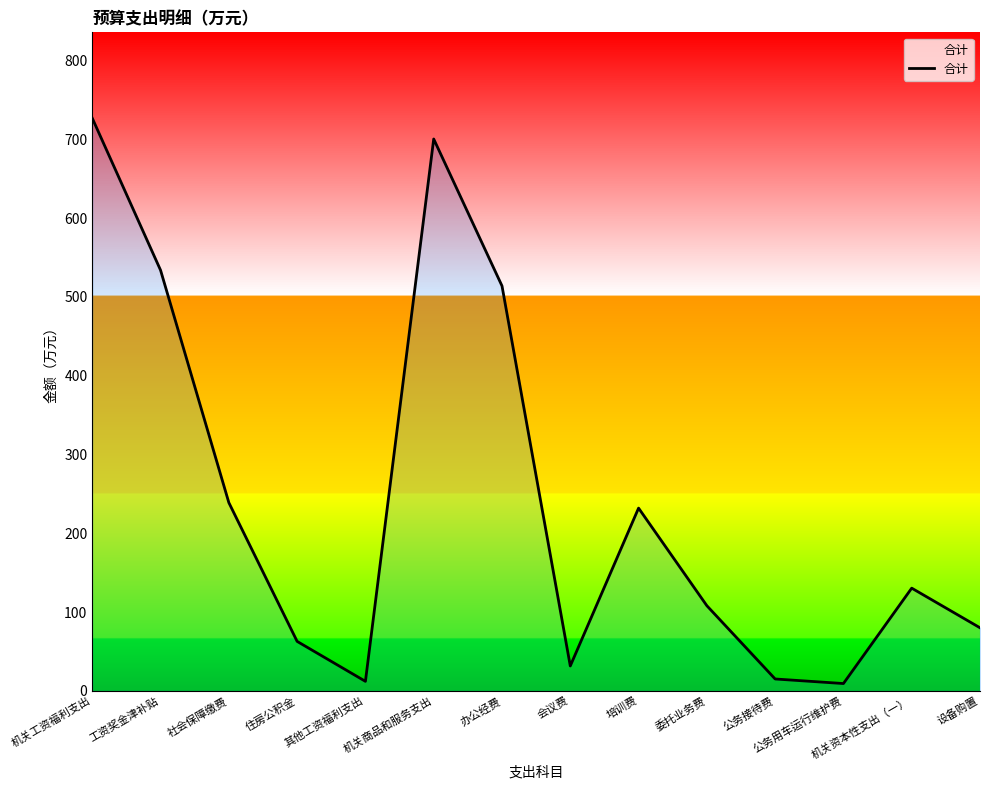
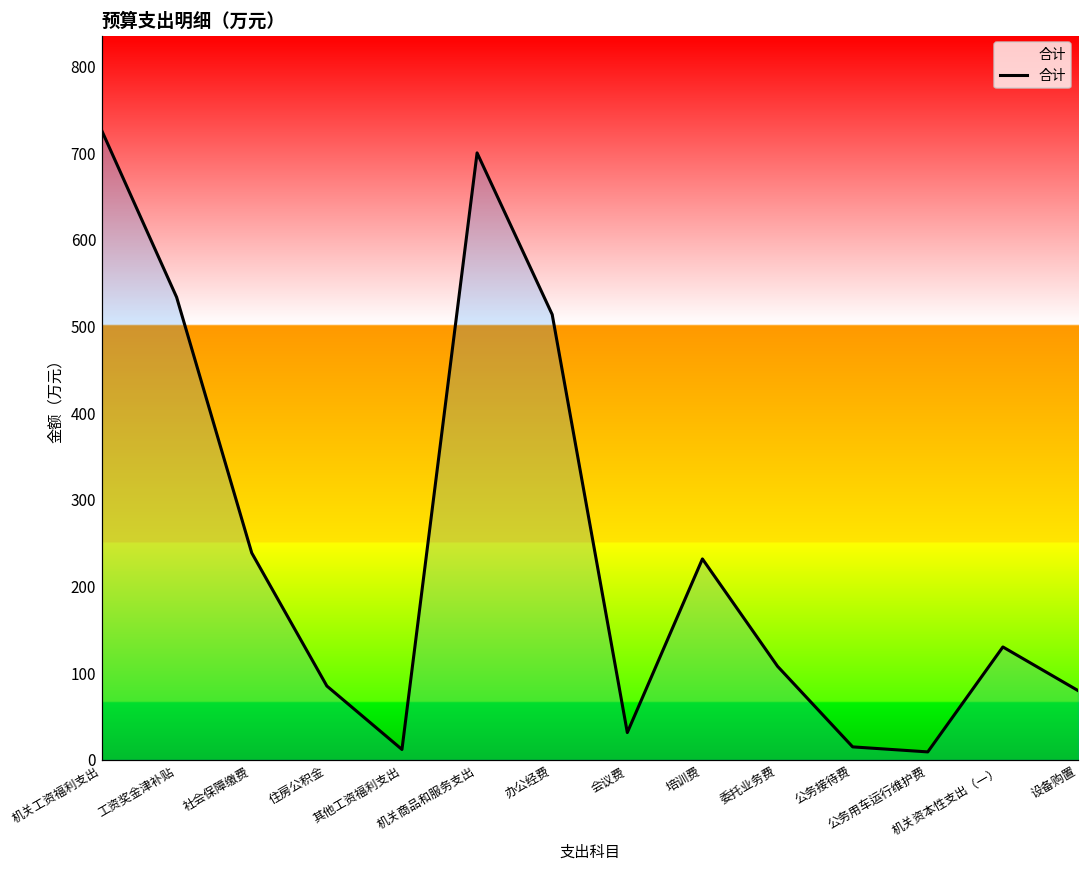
  {
    "机关工资福利支出": 730,
    "工资奖金津补贴": 530,
    "社会保障缴费": 240,
-   "住房公积金": 60,
+   "住房公积金": 90,
    "其他工资福利支出": 10,
    "机关商品和服务支出": 700,
    "办公经费": 510,
    "会议费": 30,
    "培训费": 230,
    "委托业务费": 110,
    "公务接待费": 20,
    "公务用车运行维护费": 10,
    "机关资本性支出（一）": 130,
    "设备购置": 80
  }
